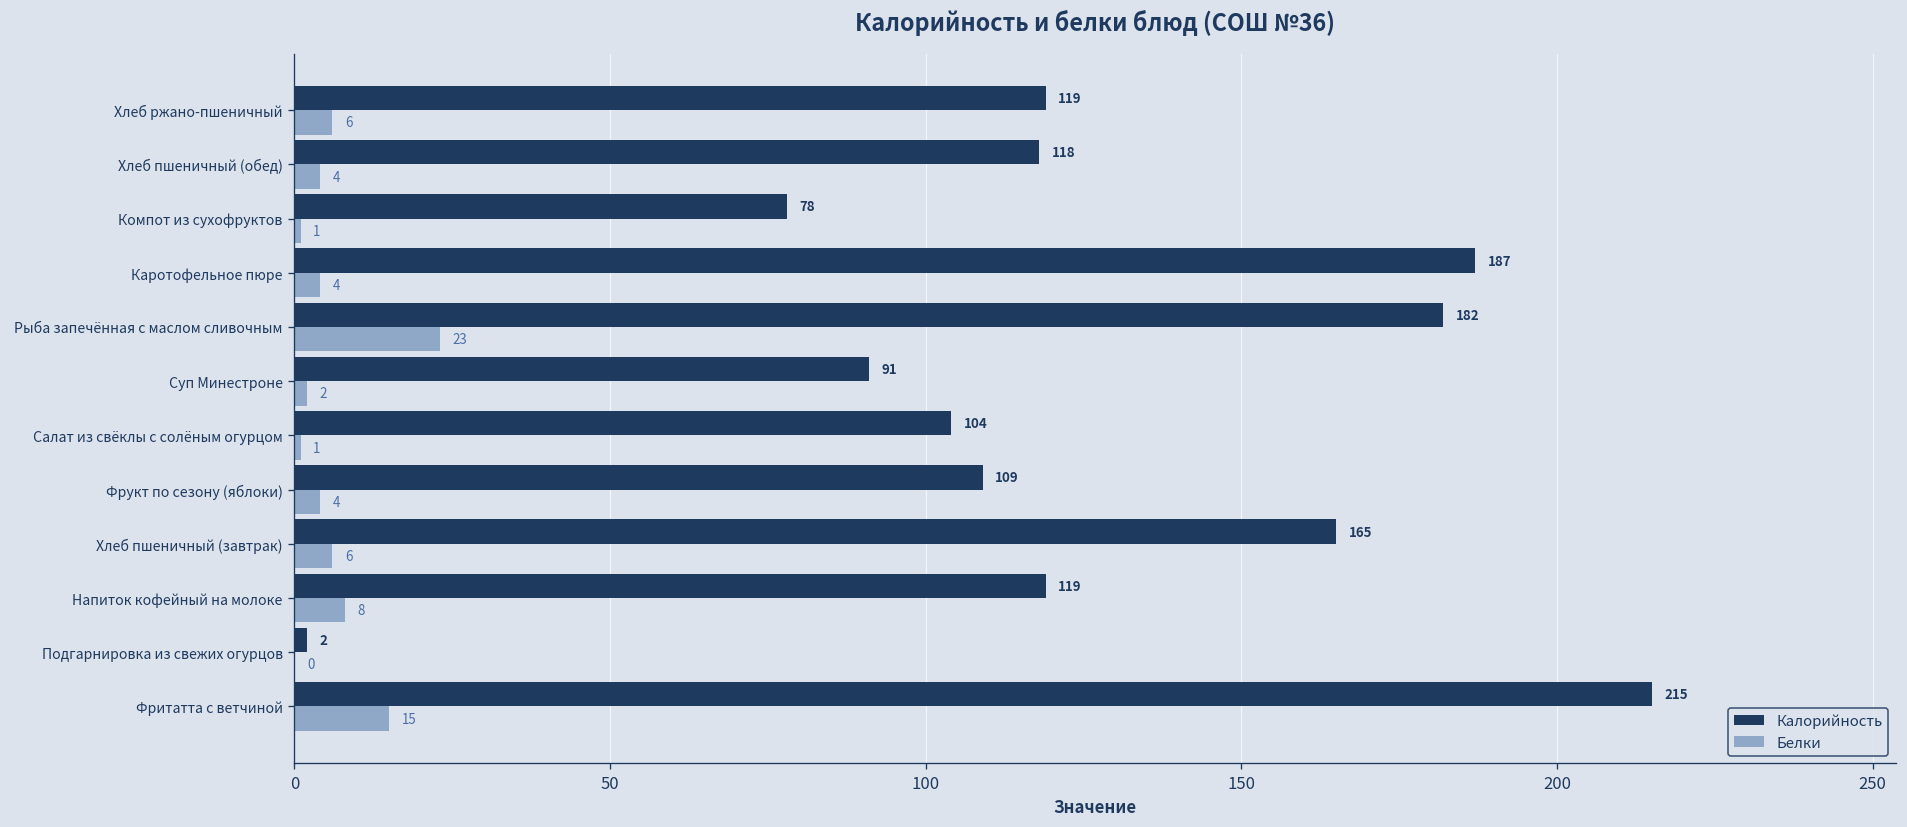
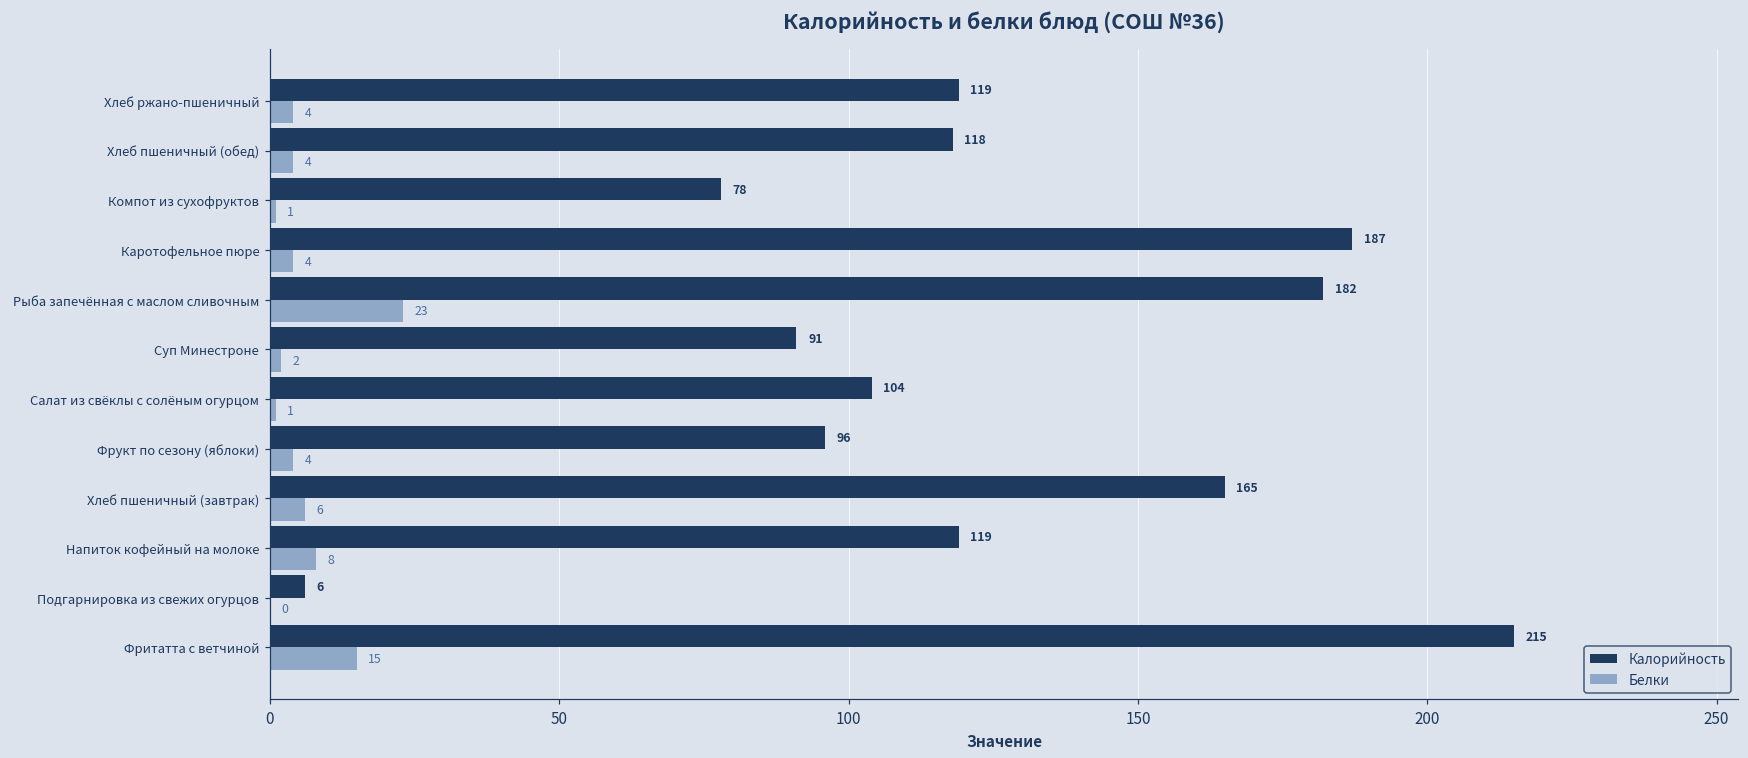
  {
    "Калорийность": {
      "Хлеб ржано-пшеничный": 119,
      "Хлеб пшеничный (обед)": 118,
      "Компот из сухофруктов": 78,
      "Каротофельное пюре": 187,
      "Рыба запечённая с маслом сливочным": 182,
      "Суп Минестроне": 91,
      "Салат из свёклы с солёным огурцом": 104,
-     "Фрукт по сезону (яблоки)": 109,
+     "Фрукт по сезону (яблоки)": 96,
      "Хлеб пшеничный (завтрак)": 165,
      "Напиток кофейный на молоке": 119,
-     "Подгарнировка из свежих огурцов": 2,
+     "Подгарнировка из свежих огурцов": 6,
      "Фритатта с ветчиной": 215
    },
    "Белки": {
-     "Хлеб ржано-пшеничный": 6,
+     "Хлеб ржано-пшеничный": 4,
      "Хлеб пшеничный (обед)": 4,
      "Компот из сухофруктов": 1,
      "Каротофельное пюре": 4,
      "Рыба запечённая с маслом сливочным": 23,
      "Суп Минестроне": 2,
      "Салат из свёклы с солёным огурцом": 1,
      "Фрукт по сезону (яблоки)": 4,
      "Хлеб пшеничный (завтрак)": 6,
      "Напиток кофейный на молоке": 8,
      "Подгарнировка из свежих огурцов": 0,
      "Фритатта с ветчиной": 15
    }
  }
